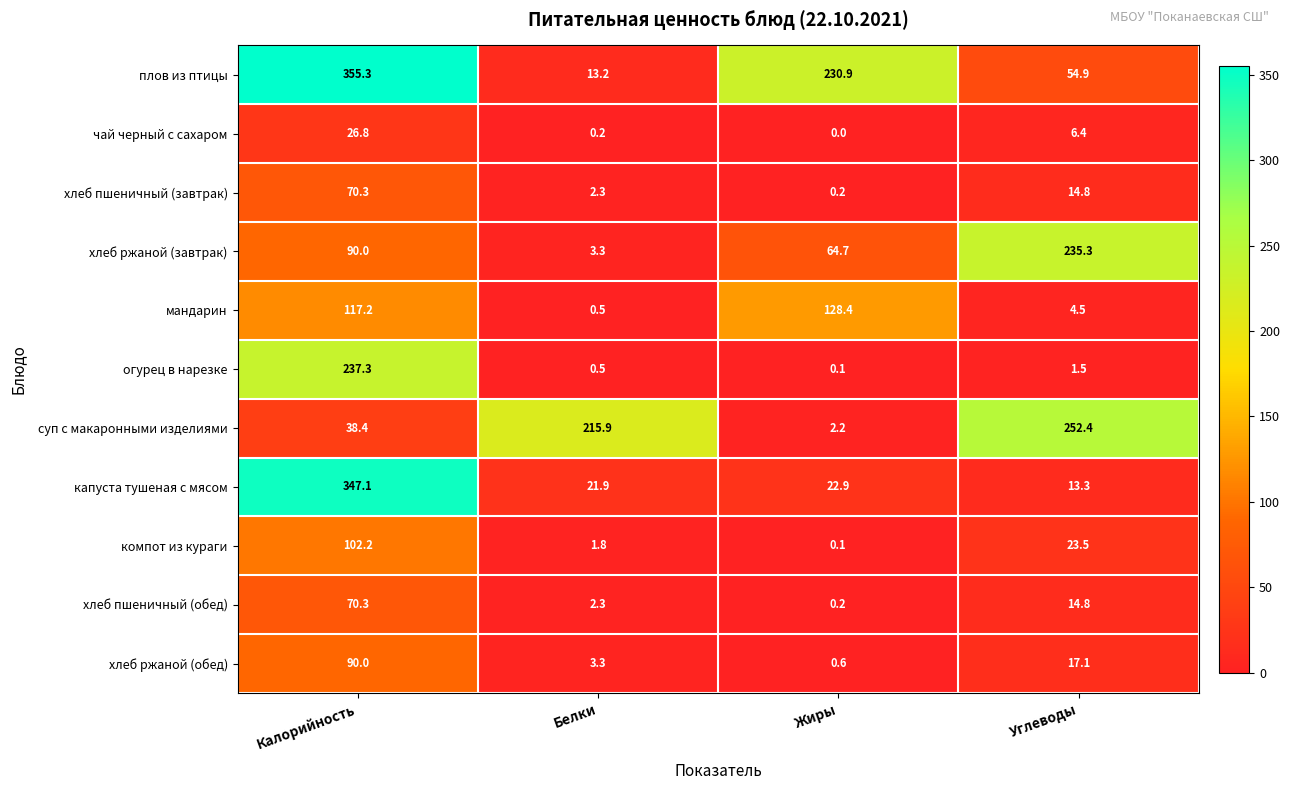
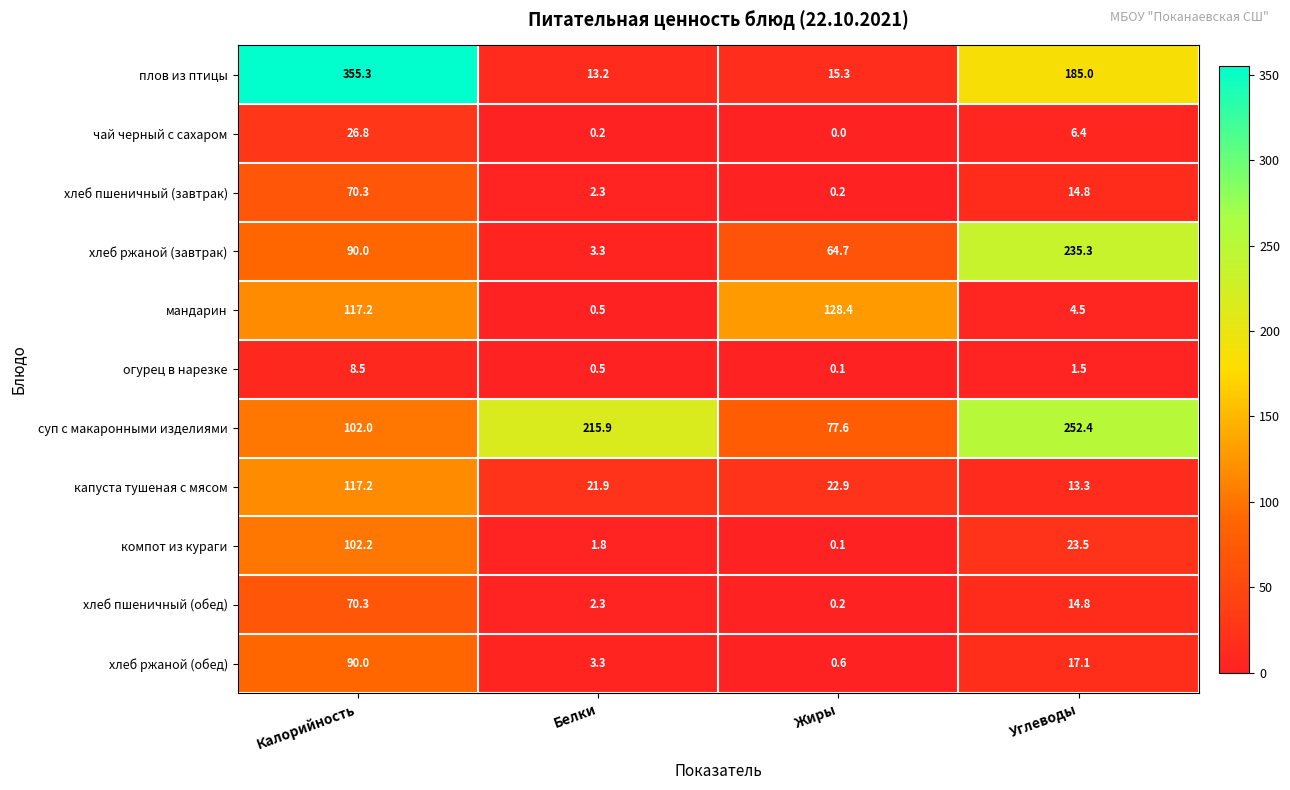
  {
    "плов из птицы": {
      "Калорийность": 355.3,
      "Белки": 13.2,
-     "Жиры": 230.9,
-     "Углеводы": 54.9
+     "Жиры": 15.3,
+     "Углеводы": 185.0
    },
    "чай черный с сахаром": {
      "Калорийность": 26.8,
      "Белки": 0.2,
      "Жиры": 0.0,
      "Углеводы": 6.4
    },
    "хлеб пшеничный (завтрак)": {
      "Калорийность": 70.3,
      "Белки": 2.3,
      "Жиры": 0.2,
      "Углеводы": 14.8
    },
    "хлеб ржаной (завтрак)": {
      "Калорийность": 90.0,
      "Белки": 3.3,
      "Жиры": 64.7,
      "Углеводы": 235.3
    },
    "мандарин": {
      "Калорийность": 117.2,
      "Белки": 0.5,
      "Жиры": 128.4,
      "Углеводы": 4.5
    },
    "огурец в нарезке": {
-     "Калорийность": 237.3,
+     "Калорийность": 8.5,
      "Белки": 0.5,
      "Жиры": 0.1,
      "Углеводы": 1.5
    },
    "суп с макаронными изделиями": {
-     "Калорийность": 38.4,
+     "Калорийность": 102.0,
      "Белки": 215.9,
-     "Жиры": 2.2,
+     "Жиры": 77.6,
      "Углеводы": 252.4
    },
    "капуста тушеная с мясом": {
-     "Калорийность": 347.1,
+     "Калорийность": 117.2,
      "Белки": 21.9,
      "Жиры": 22.9,
      "Углеводы": 13.3
    },
    "компот из кураги": {
      "Калорийность": 102.2,
      "Белки": 1.8,
      "Жиры": 0.1,
      "Углеводы": 23.5
    },
    "хлеб пшеничный (обед)": {
      "Калорийность": 70.3,
      "Белки": 2.3,
      "Жиры": 0.2,
      "Углеводы": 14.8
    },
    "хлеб ржаной (обед)": {
      "Калорийность": 90.0,
      "Белки": 3.3,
      "Жиры": 0.6,
      "Углеводы": 17.1
    }
  }
